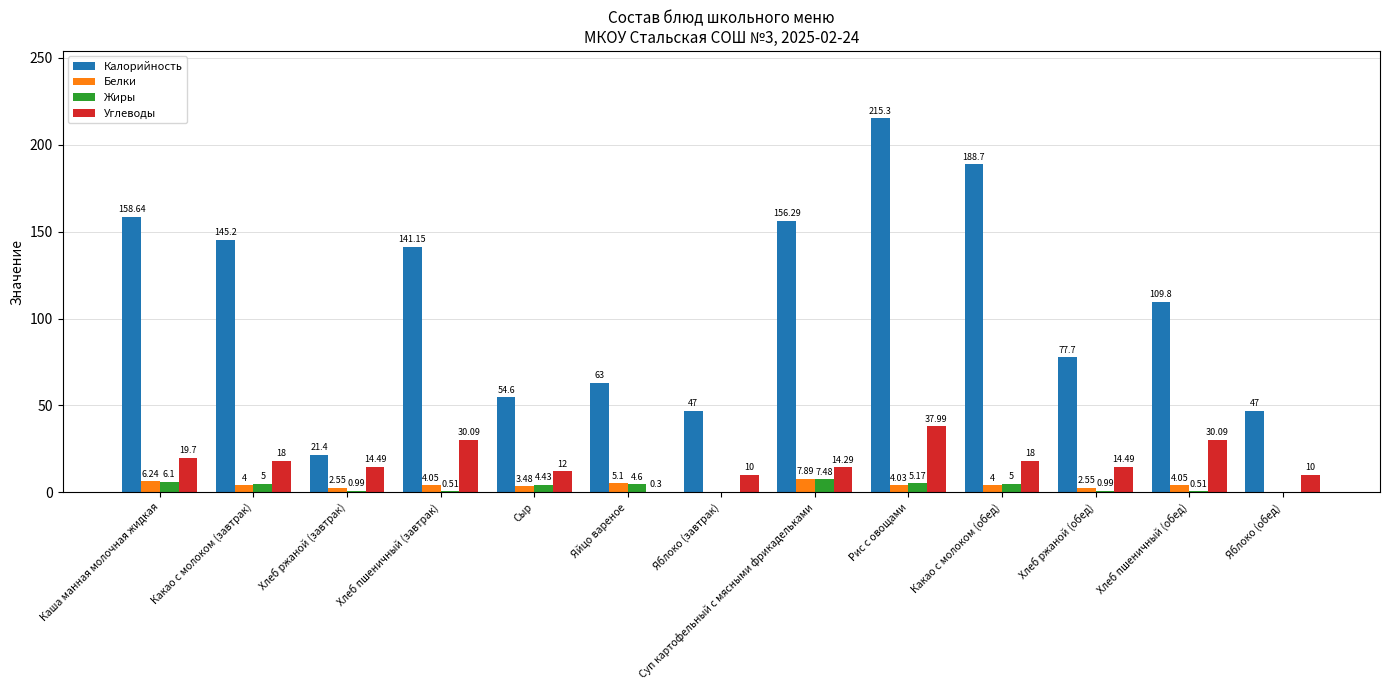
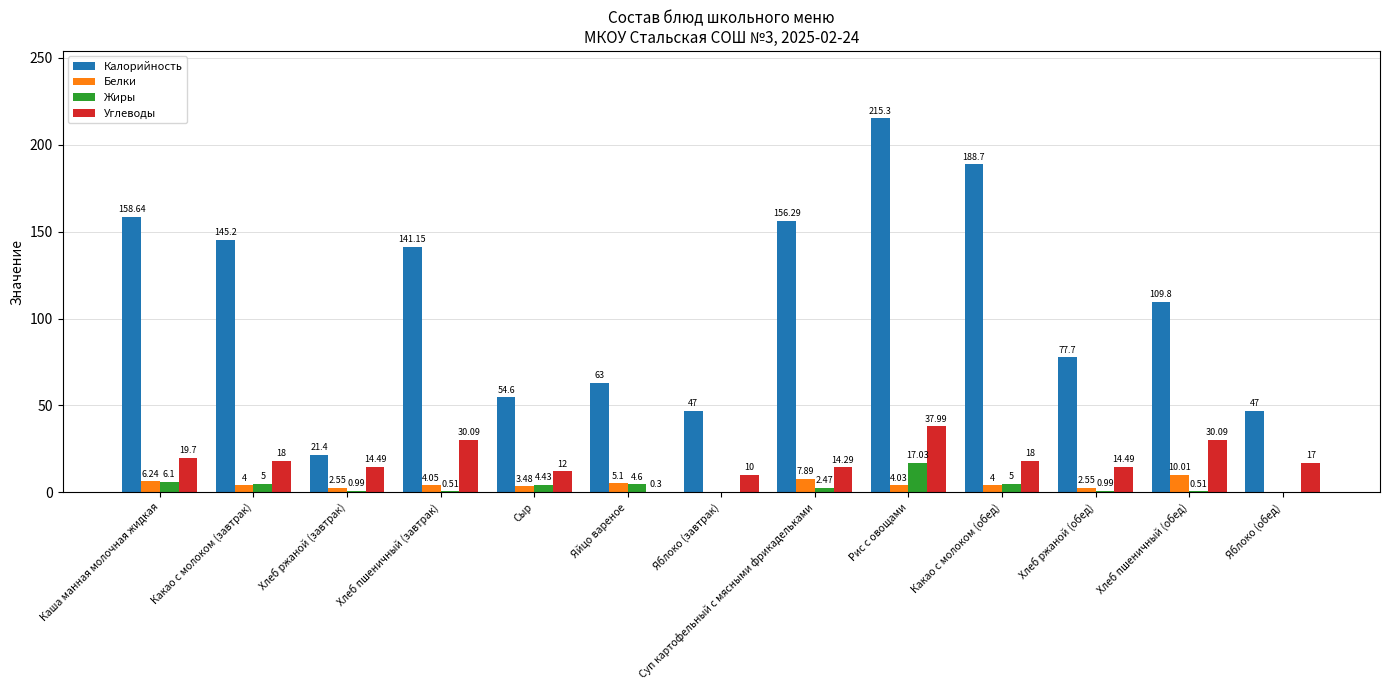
  {
    "Калорийность": {
      "Каша манная молочная жидкая": 158.64,
      "Какао с молоком (завтрак)": 145.2,
      "Хлеб ржаной (завтрак)": 21.4,
      "Хлеб пшеничный (завтрак)": 141.15,
      "Сыр": 54.6,
      "Яйцо вареное": 63,
      "Яблоко (завтрак)": 47,
      "Суп картофельный с мясными фрикадельками": 156.29,
      "Рис с овощами": 215.3,
      "Какао с молоком (обед)": 188.7,
      "Хлеб ржаной (обед)": 77.7,
      "Хлеб пшеничный (обед)": 109.8,
      "Яблоко (обед)": 47
    },
    "Белки": {
      "Каша манная молочная жидкая": 6.24,
      "Какао с молоком (завтрак)": 4,
      "Хлеб ржаной (завтрак)": 2.55,
      "Хлеб пшеничный (завтрак)": 4.05,
      "Сыр": 3.48,
      "Яйцо вареное": 5.1,
      "Суп картофельный с мясными фрикадельками": 7.89,
      "Рис с овощами": 4.03,
      "Какао с молоком (обед)": 4,
      "Хлеб ржаной (обед)": 2.55,
-     "Хлеб пшеничный (обед)": 4.05
+     "Хлеб пшеничный (обед)": 10.01
    },
    "Жиры": {
      "Каша манная молочная жидкая": 6.1,
      "Какао с молоком (завтрак)": 5,
      "Хлеб ржаной (завтрак)": 0.99,
      "Хлеб пшеничный (завтрак)": 0.51,
      "Сыр": 4.43,
      "Яйцо вареное": 4.6,
-     "Суп картофельный с мясными фрикадельками": 7.48,
-     "Рис с овощами": 5.17,
+     "Суп картофельный с мясными фрикадельками": 2.47,
+     "Рис с овощами": 17.03,
      "Какао с молоком (обед)": 5,
      "Хлеб ржаной (обед)": 0.99,
      "Хлеб пшеничный (обед)": 0.51
    },
    "Углеводы": {
      "Каша манная молочная жидкая": 19.7,
      "Какао с молоком (завтрак)": 18,
      "Хлеб ржаной (завтрак)": 14.49,
      "Хлеб пшеничный (завтрак)": 30.09,
      "Сыр": 12,
      "Яйцо вареное": 0.3,
      "Яблоко (завтрак)": 10,
      "Суп картофельный с мясными фрикадельками": 14.29,
      "Рис с овощами": 37.99,
      "Какао с молоком (обед)": 18,
      "Хлеб ржаной (обед)": 14.49,
      "Хлеб пшеничный (обед)": 30.09,
-     "Яблоко (обед)": 10
+     "Яблоко (обед)": 17
    }
  }
